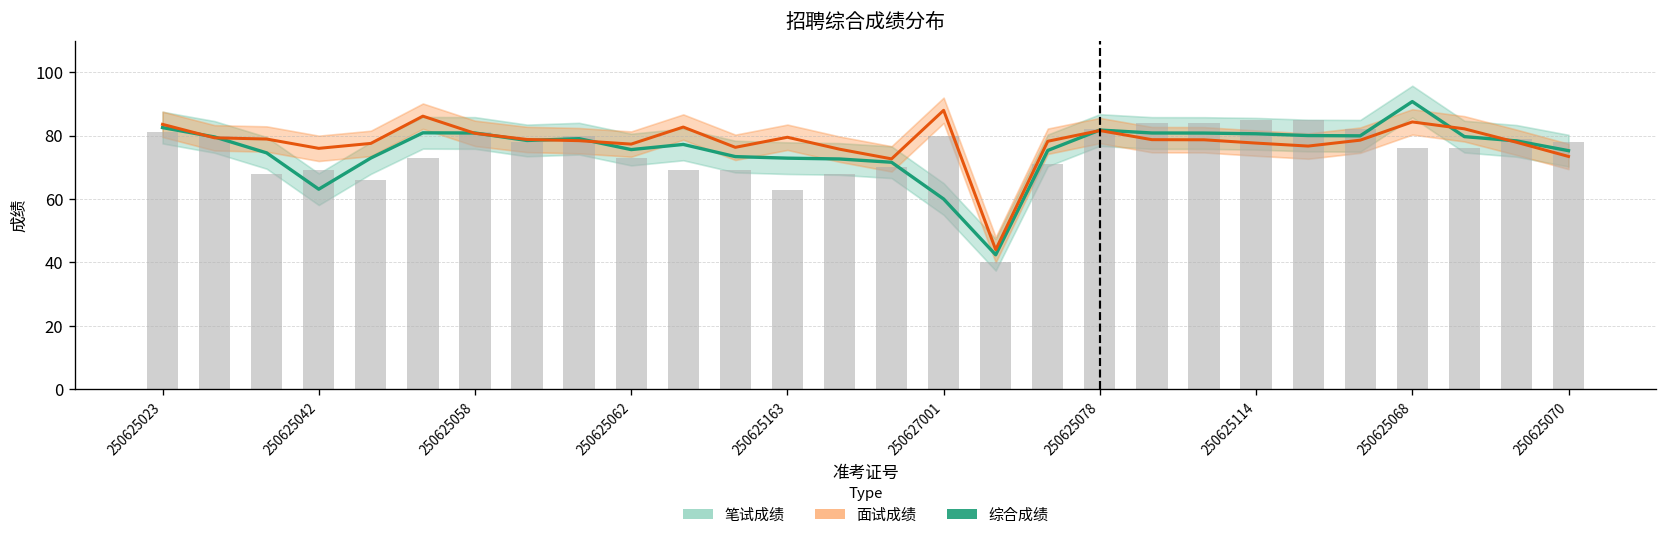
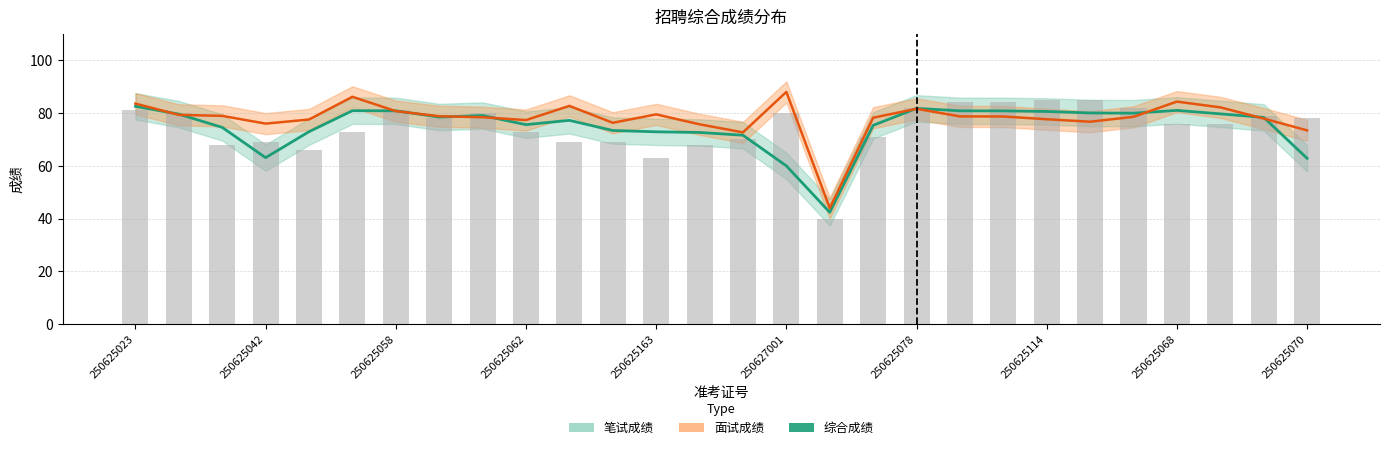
  {
    "综合成绩": {
      "250625023": 83,
      "250625042": 63,
      "250625062": 76,
      "250625163": 73,
      "250627001": 60,
      "250625114": 81,
-     "250625068": 91,
-     "250625070": 75
+     "250625068": 81,
+     "250625070": 63
    }
  }
